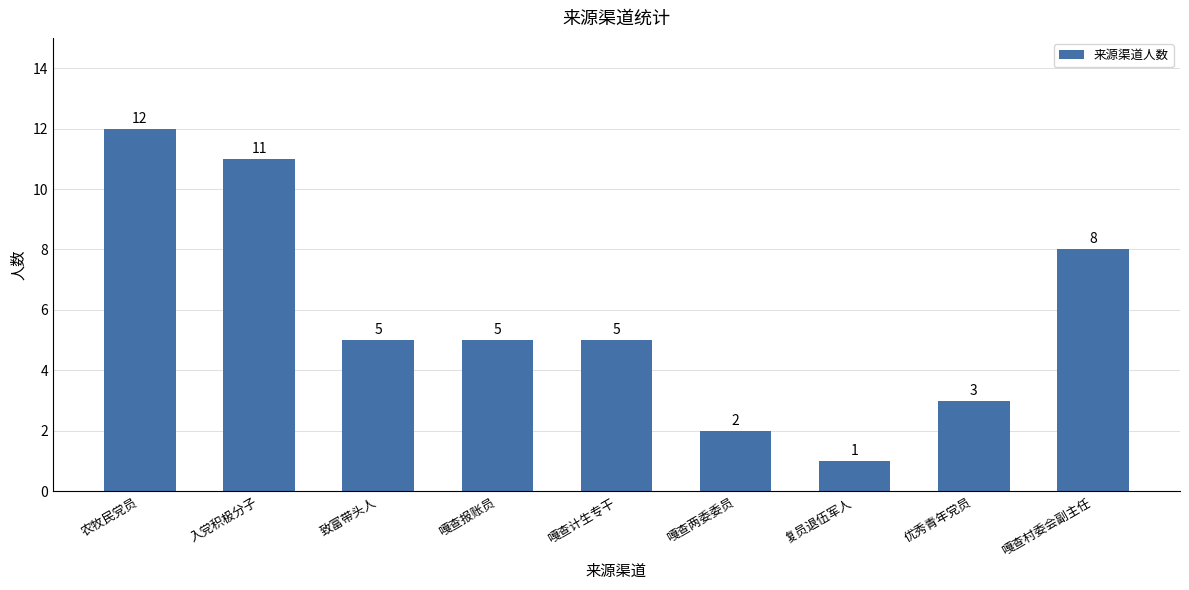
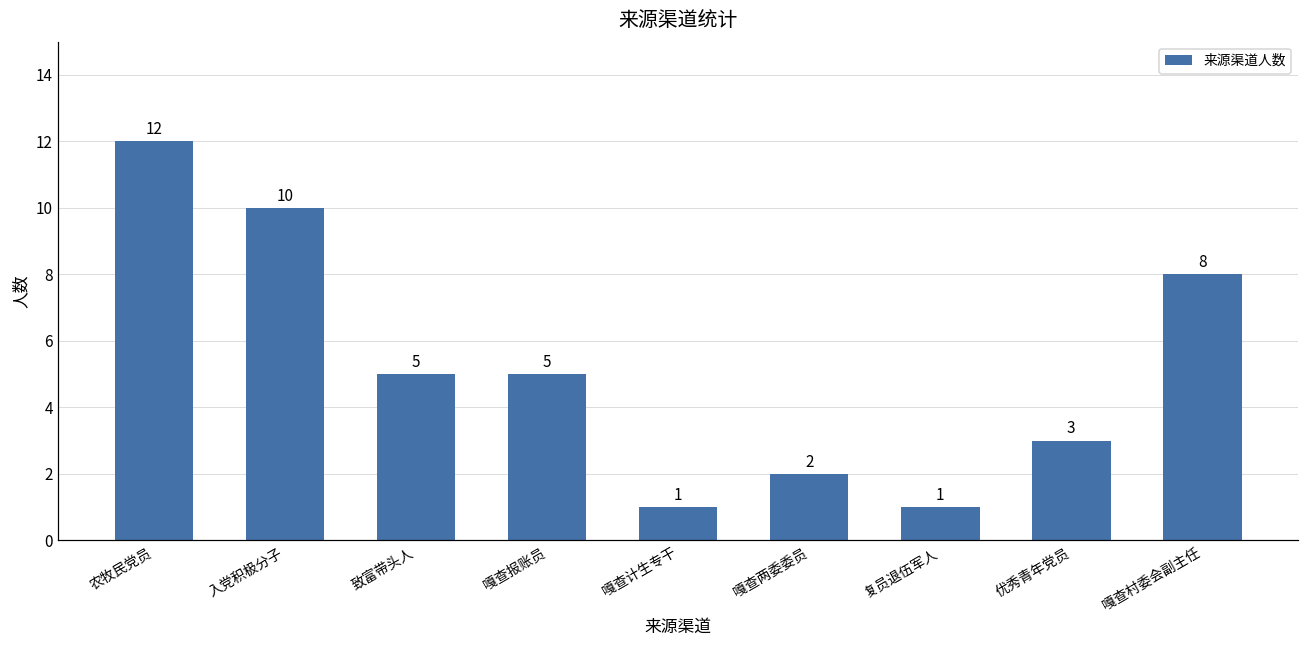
  {
    "农牧民党员": 12,
-   "入党积极分子": 11,
+   "入党积极分子": 10,
    "致富带头人": 5,
    "嘎查报账员": 5,
-   "嘎查计生专干": 5,
+   "嘎查计生专干": 1,
    "嘎查两委委员": 2,
    "复员退伍军人": 1,
    "优秀青年党员": 3,
    "嘎查村委会副主任": 8
  }
